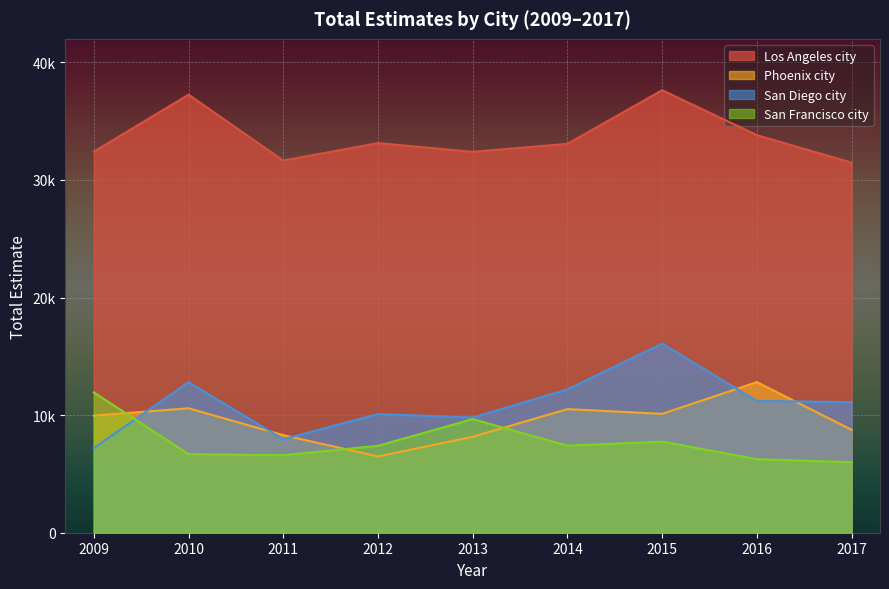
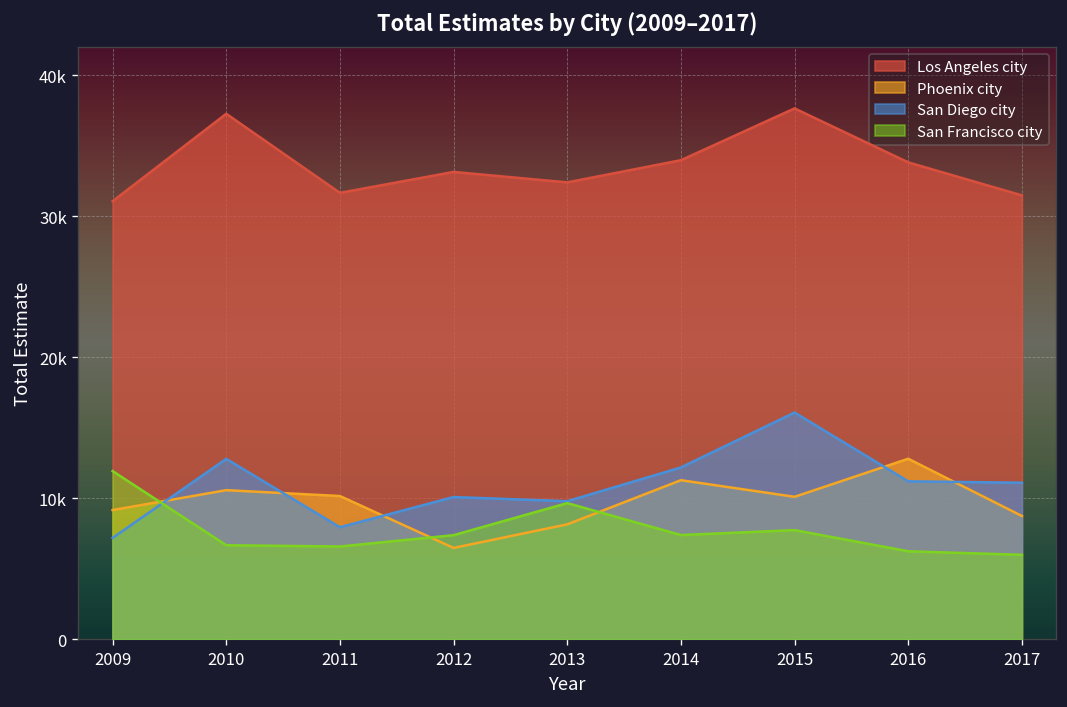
  {
    "Los Angeles city": {
-     "2009": 32400,
+     "2009": 31100,
      "2010": 37300,
      "2011": 31700,
      "2012": 33100,
      "2013": 32400,
-     "2014": 33100,
+     "2014": 34000,
      "2015": 37600,
      "2016": 33800,
      "2017": 31500
    },
    "Phoenix city": {
-     "2009": 10000,
+     "2009": 9200,
      "2010": 10600,
-     "2011": 8300,
+     "2011": 10200,
      "2012": 6500,
      "2013": 8200,
-     "2014": 10500,
+     "2014": 11300,
      "2015": 10100,
      "2016": 12800,
      "2017": 8800
    },
    "San Diego city": {
      "2009": 7200,
      "2010": 12800,
      "2011": 8000,
      "2012": 10100,
      "2014": 12200,
      "2015": 16100,
      "2016": 11200,
      "2017": 11100
    },
    "San Francisco city": {
      "2009": 11900,
      "2010": 6700,
      "2011": 6600,
      "2012": 7400,
      "2014": 7400,
      "2015": 7800,
      "2016": 6300,
      "2017": 6000
    }
  }
